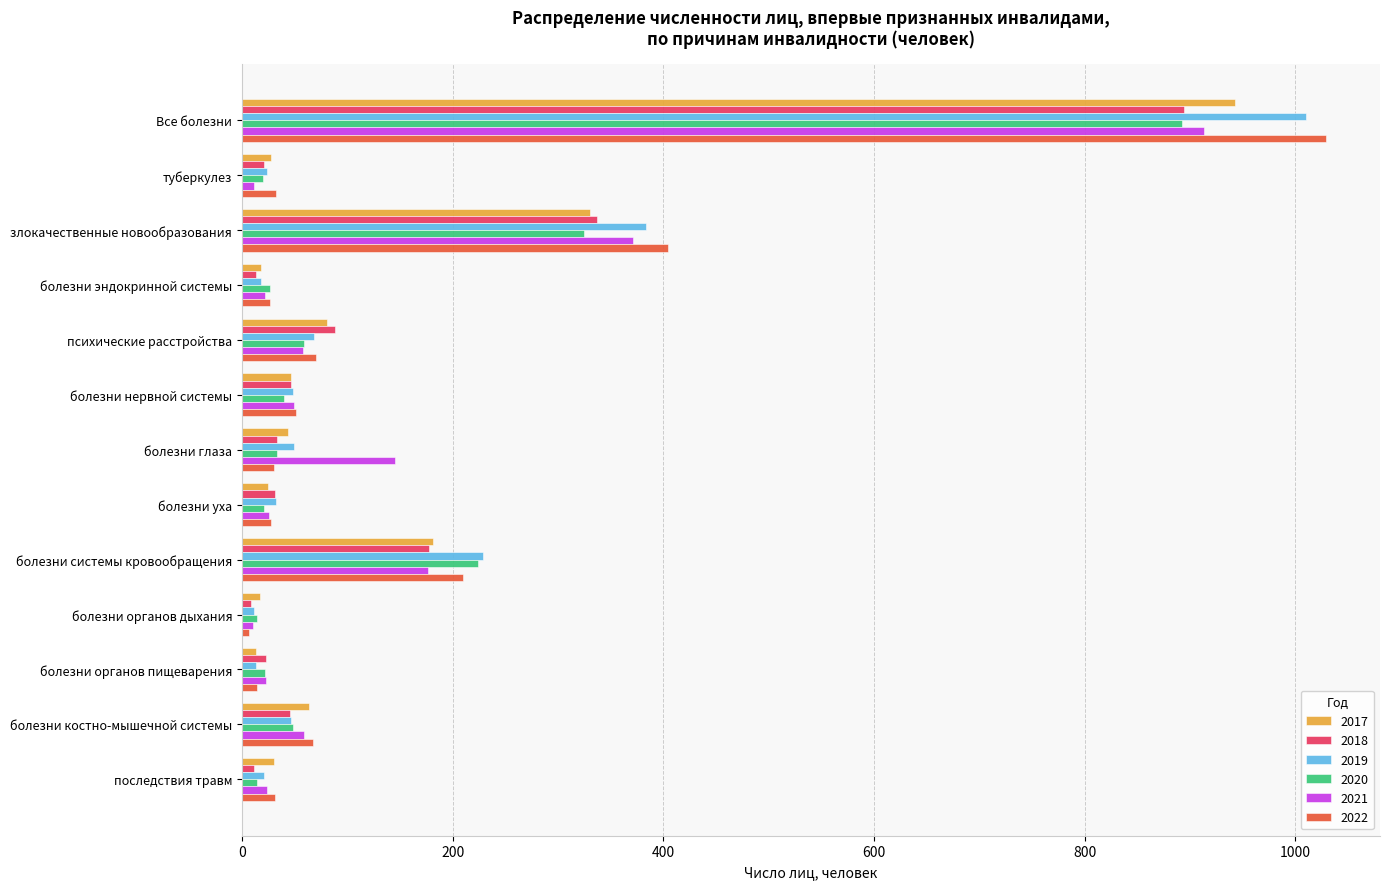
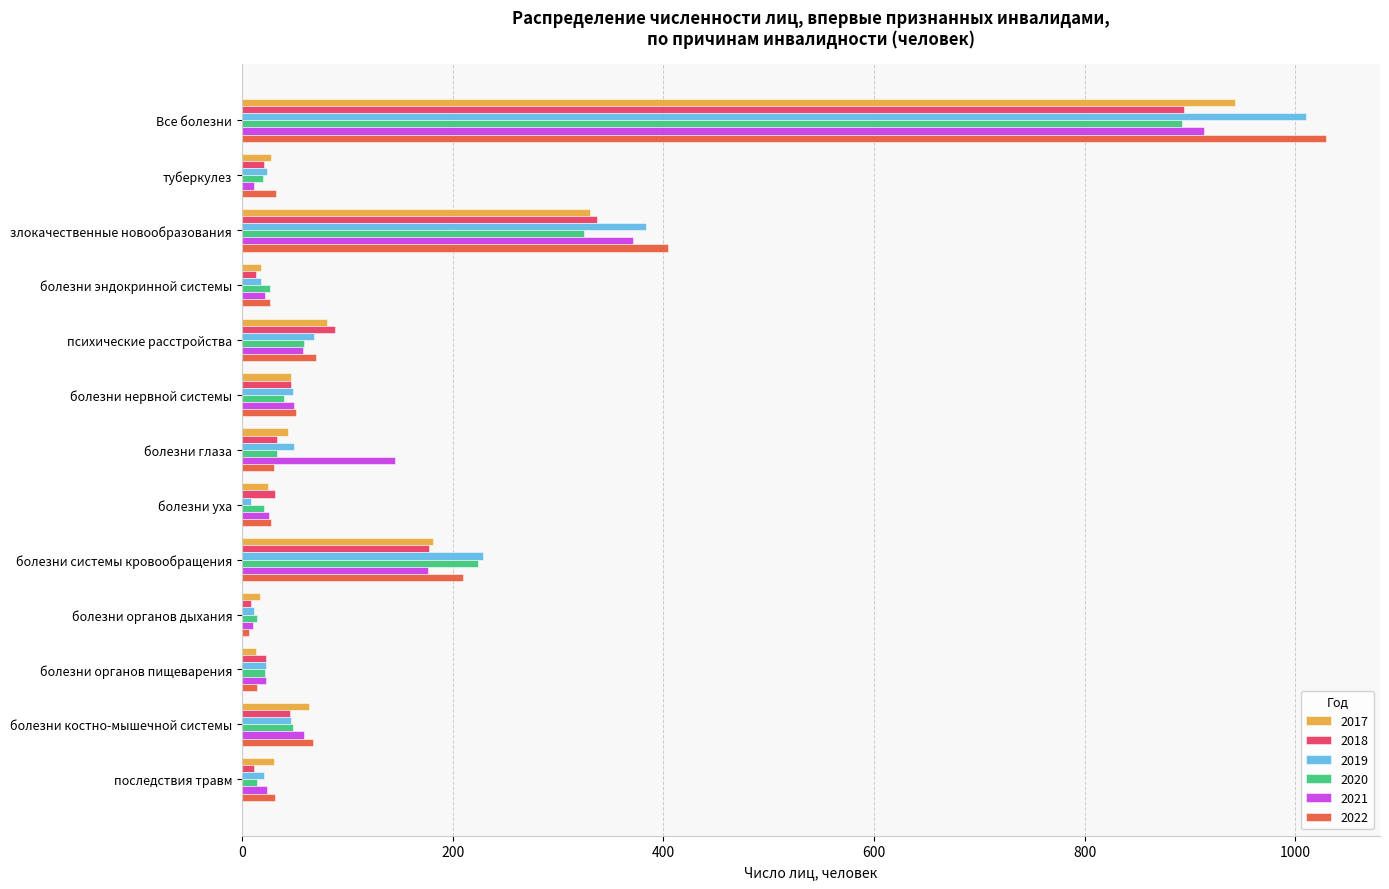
  {
    "2017": {
      "Все болезни": 943,
      "туберкулез": 28,
      "злокачественные новообразования": 330,
      "болезни эндокринной системы": 18,
      "психические расстройства": 81,
      "болезни нервной системы": 47,
      "болезни глаза": 44,
      "болезни уха": 25,
      "болезни системы кровообращения": 181,
      "болезни органов дыхания": 17,
      "болезни органов пищеварения": 13,
      "болезни костно-мышечной системы": 64,
      "последствия травм": 30
    },
    "2019": {
      "Все болезни": 1010,
      "туберкулез": 24,
      "злокачественные новообразования": 384,
      "болезни эндокринной системы": 18,
      "психические расстройства": 68,
      "болезни нервной системы": 48,
      "болезни глаза": 49,
-     "болезни уха": 32,
+     "болезни уха": 9,
      "болезни системы кровообращения": 229,
      "болезни органов дыхания": 11,
-     "болезни органов пищеварения": 13,
+     "болезни органов пищеварения": 23,
      "болезни костно-мышечной системы": 47,
      "последствия травм": 21
    },
    "2020": {
      "Все болезни": 892,
      "туберкулез": 20,
      "злокачественные новообразования": 325,
      "болезни эндокринной системы": 27,
      "психические расстройства": 59,
      "болезни нервной системы": 40,
      "болезни глаза": 33,
      "болезни уха": 21,
      "болезни системы кровообращения": 224,
      "болезни органов дыхания": 14,
      "болезни органов пищеварения": 22,
      "болезни костно-мышечной системы": 48,
      "последствия травм": 14
    },
    "2021": {
      "Все болезни": 913,
      "туберкулез": 11,
      "злокачественные новообразования": 371,
      "болезни эндокринной системы": 22,
      "психические расстройства": 58,
      "болезни нервной системы": 49,
      "болезни глаза": 145,
      "болезни уха": 26,
      "болезни системы кровообращения": 177,
      "болезни органов дыхания": 10,
      "болезни органов пищеварения": 23,
      "болезни костно-мышечной системы": 59,
      "последствия травм": 24
    }
  }
